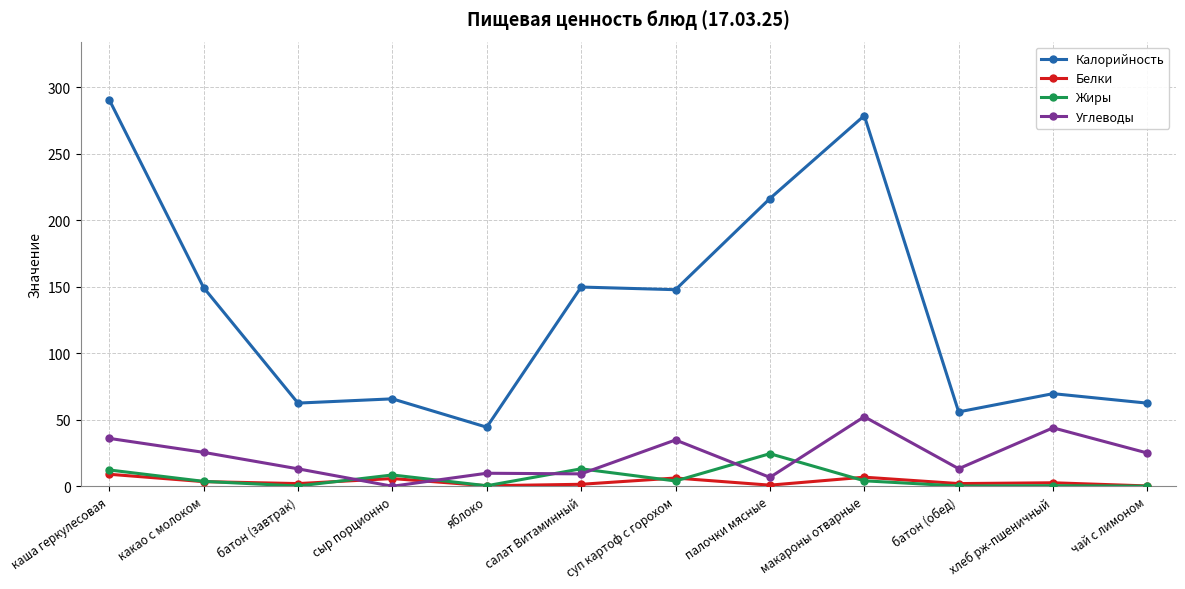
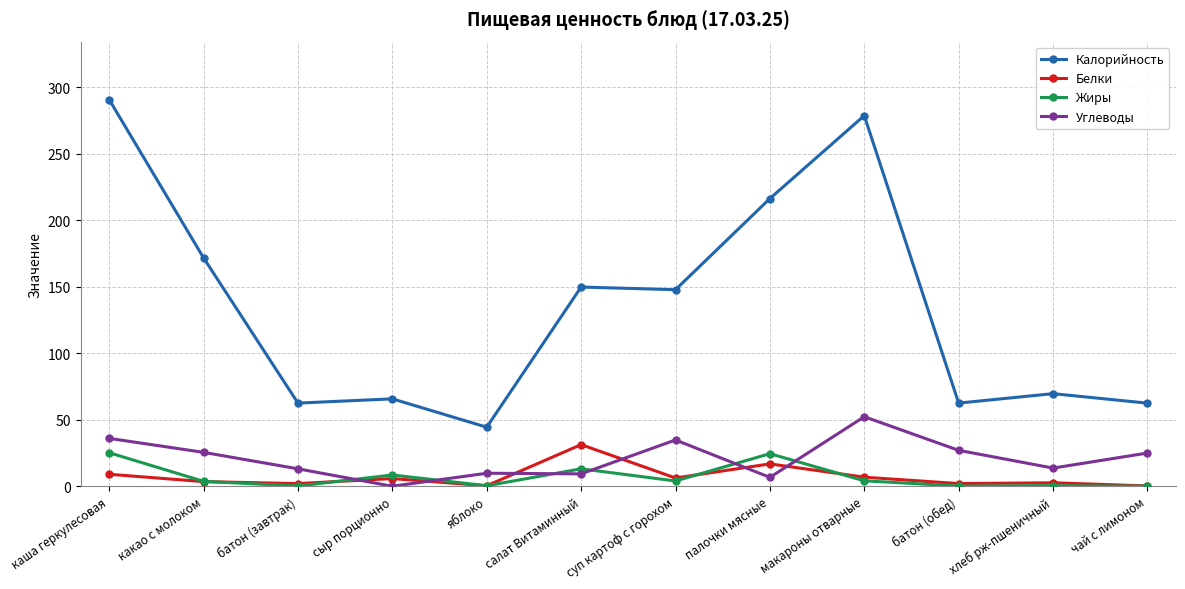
  {
    "Калорийность": {
      "каша геркулесовая": 291,
-     "какао с молоком": 149,
+     "какао с молоком": 172,
      "батон (завтрак)": 63,
      "сыр порционно": 66,
      "яблоко": 44,
      "салат Витаминный": 150,
      "суп картоф с горохом": 148,
      "палочки мясные": 216,
      "макароны отварные": 279,
-     "батон (обед)": 56,
+     "батон (обед)": 63,
      "хлеб рж-пшеничный": 70,
      "чай с лимоном": 62
    },
    "Белки": {
      "каша геркулесовая": 9,
      "сыр порционно": 6,
-     "салат Витаминный": 2,
+     "салат Витаминный": 31,
      "суп картоф с горохом": 6,
-     "палочки мясные": 1,
+     "палочки мясные": 17,
      "макароны отварные": 7,
      "хлеб рж-пшеничный": 3
    },
    "Жиры": {
-     "каша геркулесовая": 12,
+     "каша геркулесовая": 25,
      "сыр порционно": 9,
      "салат Витаминный": 13,
      "суп картоф с горохом": 4,
      "палочки мясные": 25,
      "макароны отварные": 4,
      "хлеб рж-пшеничный": 0
    },
    "Углеводы": {
      "каша геркулесовая": 36,
      "какао с молоком": 26,
      "батон (завтрак)": 13,
      "сыр порционно": 0,
      "яблоко": 10,
      "салат Витаминный": 9,
      "суп картоф с горохом": 35,
      "палочки мясные": 7,
      "макароны отварные": 52,
-     "батон (обед)": 13,
-     "хлеб рж-пшеничный": 44,
+     "батон (обед)": 27,
+     "хлеб рж-пшеничный": 14,
      "чай с лимоном": 25
    }
  }
